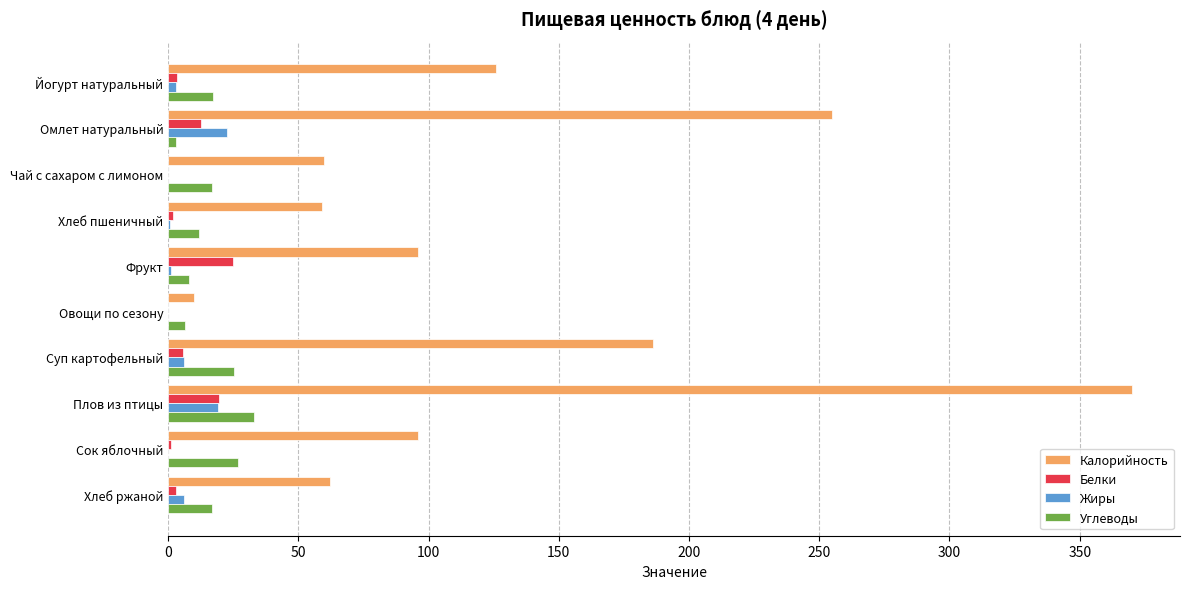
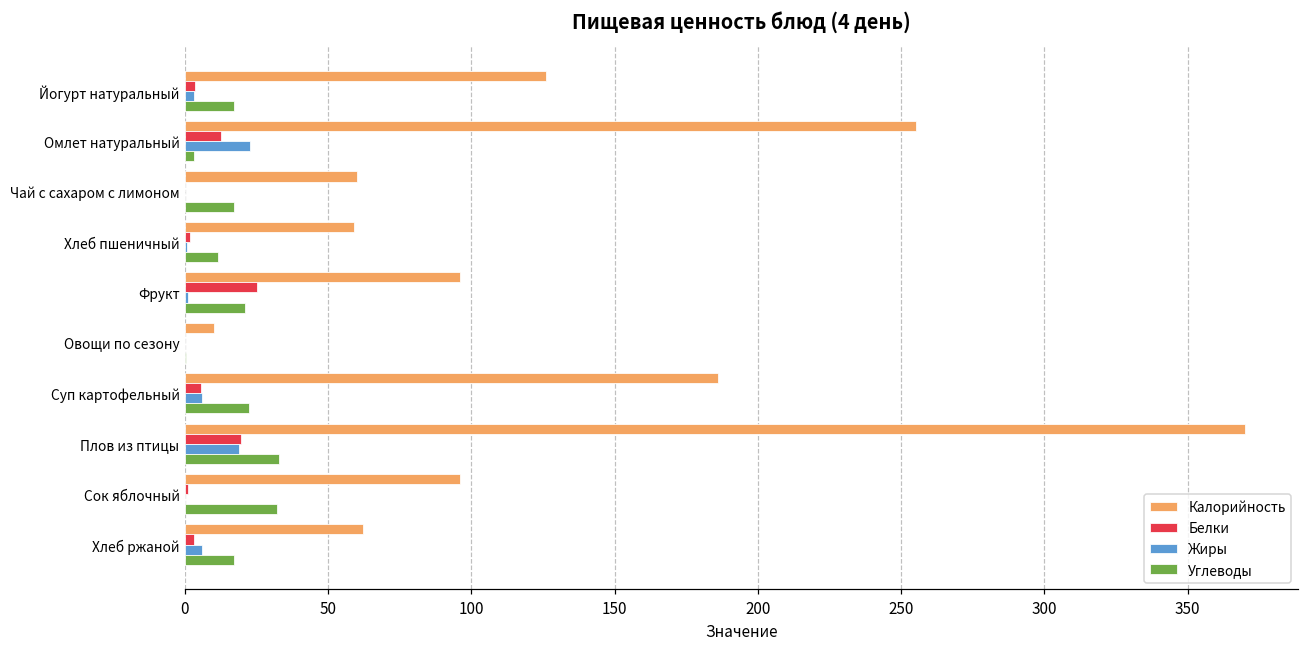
  {
    "Калорийность": {
      "Йогурт натуральный": 126,
      "Омлет натуральный": 255,
      "Чай с сахаром с лимоном": 60,
      "Хлеб пшеничный": 59,
      "Фрукт": 96,
      "Овощи по сезону": 10,
      "Суп картофельный": 186,
      "Плов из птицы": 370,
      "Сок яблочный": 96,
      "Хлеб ржаной": 62
    },
    "Белки": {
      "Йогурт натуральный": 4,
      "Омлет натуральный": 13,
      "Чай с сахаром с лимоном": 0,
      "Хлеб пшеничный": 2,
      "Фрукт": 25,
      "Овощи по сезону": 0,
      "Суп картофельный": 6,
      "Плов из птицы": 20,
      "Сок яблочный": 1,
      "Хлеб ржаной": 3
    },
    "Жиры": {
      "Йогурт натуральный": 3,
      "Омлет натуральный": 23,
      "Чай с сахаром с лимоном": 0,
      "Фрукт": 1,
      "Овощи по сезону": 0,
      "Суп картофельный": 6,
      "Плов из птицы": 19,
      "Сок яблочный": 0,
      "Хлеб ржаной": 6
    },
    "Углеводы": {
      "Йогурт натуральный": 17,
      "Омлет натуральный": 3,
      "Чай с сахаром с лимоном": 17,
      "Хлеб пшеничный": 12,
-     "Фрукт": 8,
-     "Овощи по сезону": 7,
-     "Суп картофельный": 25,
+     "Фрукт": 21,
+     "Овощи по сезону": 1,
+     "Суп картофельный": 22,
      "Плов из птицы": 33,
-     "Сок яблочный": 27,
+     "Сок яблочный": 32,
      "Хлеб ржаной": 17
    }
  }
